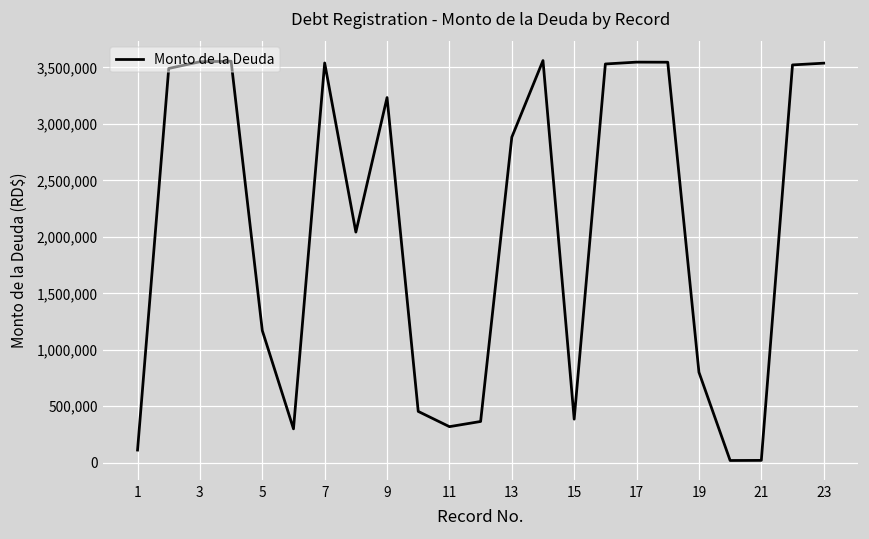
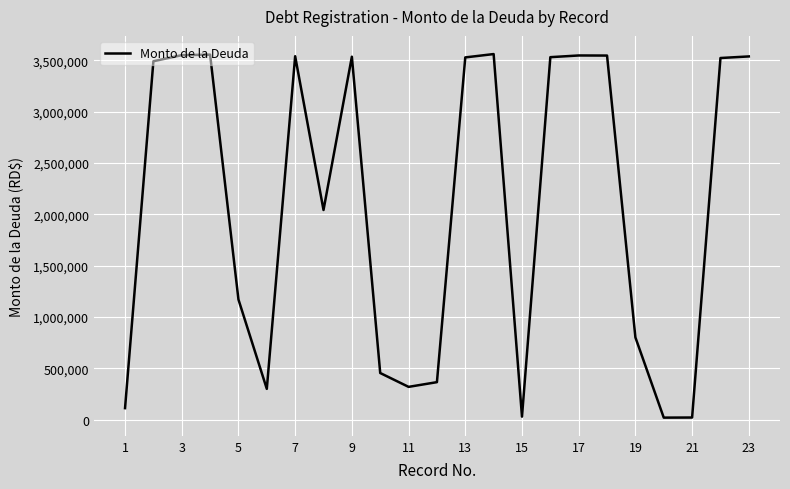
  {
    "1": "110,000",
    "5": "1,170,000",
    "7": "3,540,000",
-   "9": "3,230,000",
+   "9": "3,540,000",
    "11": "320,000",
-   "13": "2,880,000",
-   "15": "390,000",
+   "13": "3,530,000",
+   "15": "30,000",
    "17": "3,550,000",
    "19": "800,000",
    "21": "20,000",
    "23": "3,540,000"
  }
